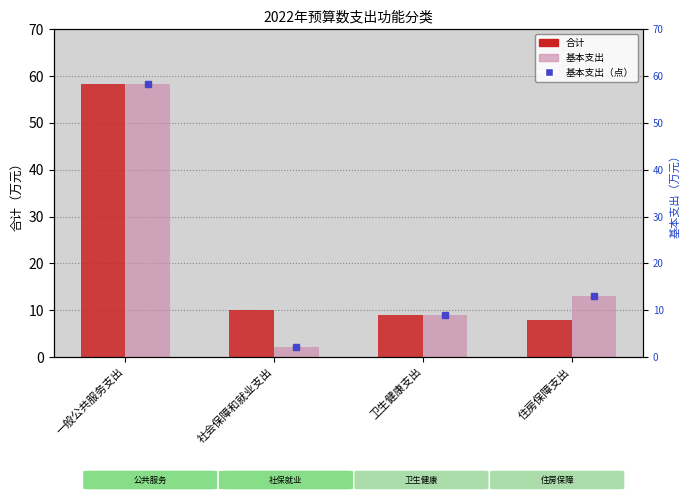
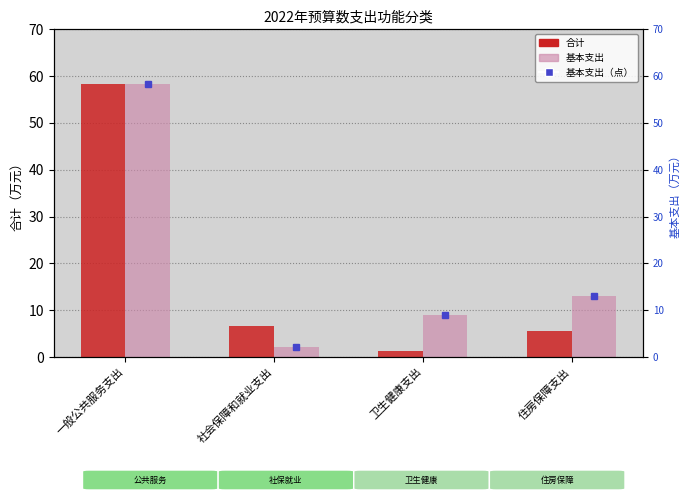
  {
    "合计": {
      "一般公共服务支出": 58,
-     "社会保障和就业支出": 10,
-     "卫生健康支出": 9,
-     "住房保障支出": 8
+     "社会保障和就业支出": 7,
+     "卫生健康支出": 1,
+     "住房保障支出": 6
    },
    "基本支出": {
      "一般公共服务支出": 58,
      "社会保障和就业支出": 2,
      "卫生健康支出": 9,
      "住房保障支出": 13
    }
  }
